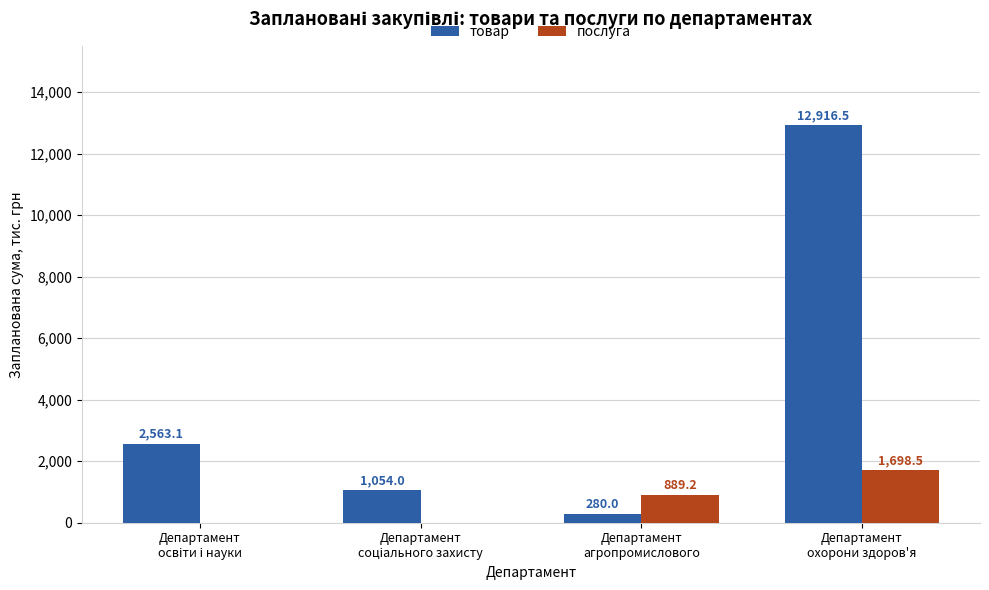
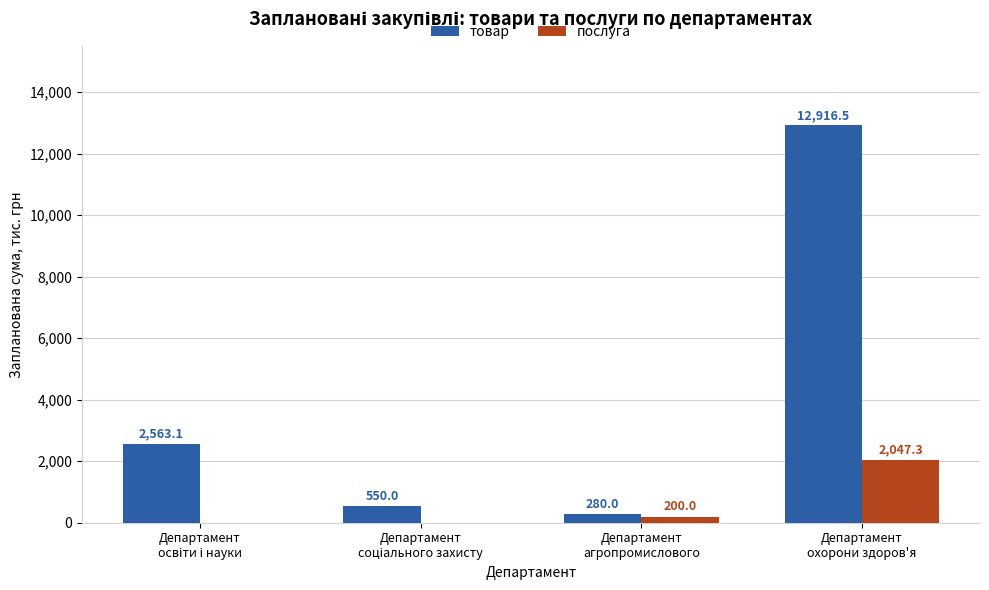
  {
    "товар": {
      "Департамент освіти і науки": "2,563.1",
-     "Департамент соціального захисту": "1,054.0",
+     "Департамент соціального захисту": "550.0",
      "Департамент агропромислового": "280.0",
      "Департамент охорони здоров'я": "12,916.5"
    },
    "послуга": {
-     "Департамент агропромислового": "889.2",
-     "Департамент охорони здоров'я": "1,698.5"
+     "Департамент агропромислового": "200.0",
+     "Департамент охорони здоров'я": "2,047.3"
    }
  }
